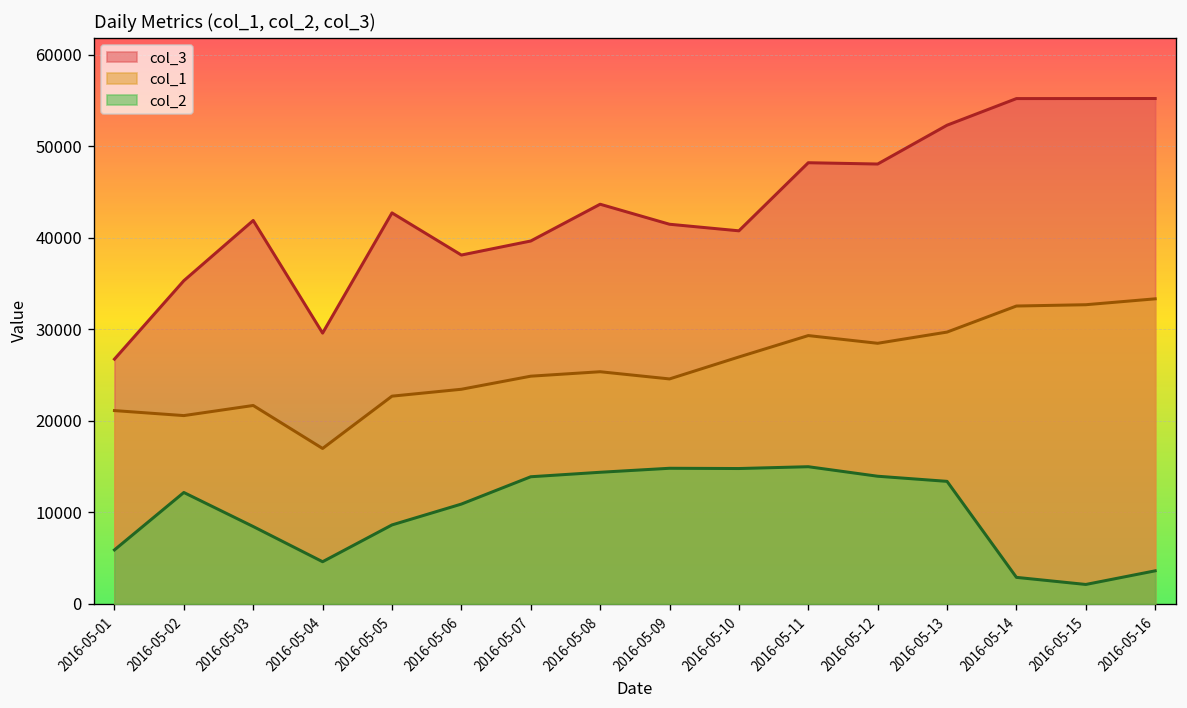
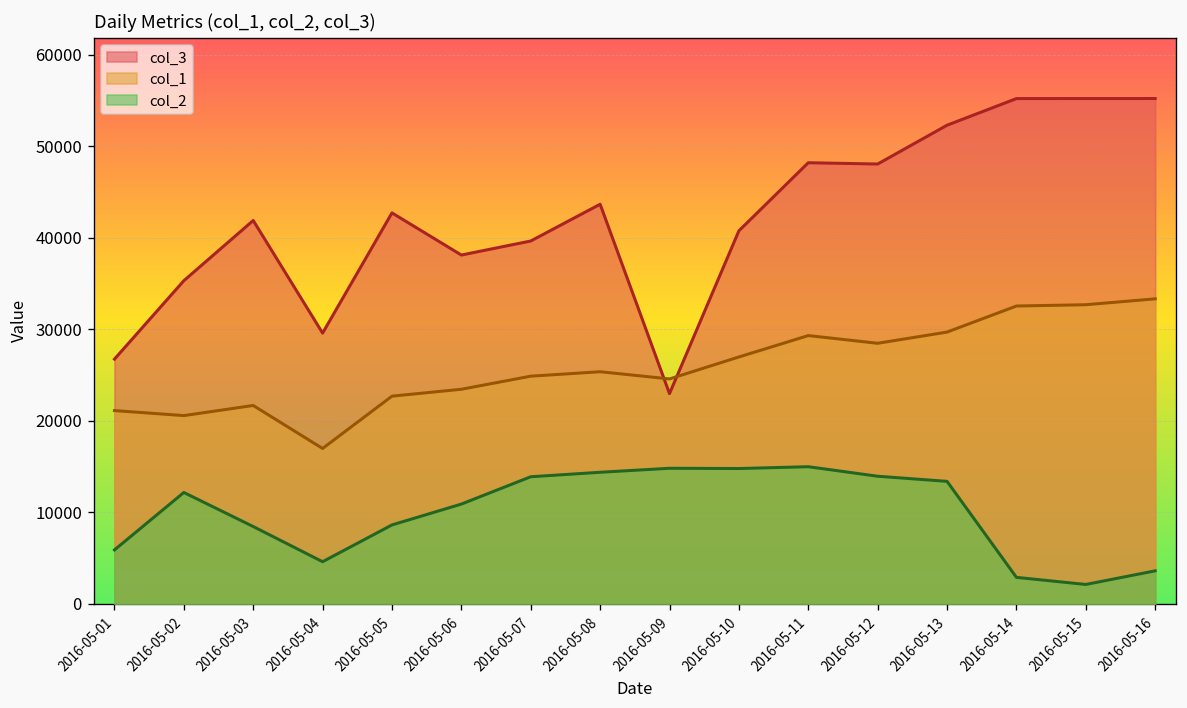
  {
    "col_3": {
      "2016-05-01": 27000,
      "2016-05-02": 35000,
      "2016-05-03": 42000,
      "2016-05-04": 30000,
      "2016-05-05": 43000,
      "2016-05-06": 38000,
      "2016-05-07": 40000,
      "2016-05-08": 44000,
-     "2016-05-09": 41000,
+     "2016-05-09": 23000,
      "2016-05-10": 41000,
      "2016-05-11": 48000,
      "2016-05-12": 48000,
      "2016-05-13": 52000,
      "2016-05-14": 55000,
      "2016-05-15": 55000,
      "2016-05-16": 55000
    },
    "col_1": {
      "2016-05-01": 21000,
      "2016-05-02": 21000,
      "2016-05-03": 22000,
      "2016-05-04": 17000,
      "2016-05-05": 23000,
      "2016-05-06": 23000,
      "2016-05-07": 25000,
      "2016-05-08": 25000,
      "2016-05-09": 25000,
      "2016-05-10": 27000,
      "2016-05-11": 29000,
      "2016-05-12": 28000,
      "2016-05-13": 30000,
      "2016-05-14": 33000,
      "2016-05-15": 33000,
      "2016-05-16": 33000
    },
    "col_2": {
      "2016-05-01": 6000,
      "2016-05-02": 12000,
      "2016-05-03": 8000,
      "2016-05-04": 5000,
      "2016-05-05": 9000,
      "2016-05-06": 11000,
      "2016-05-07": 14000,
      "2016-05-08": 14000,
      "2016-05-09": 15000,
      "2016-05-10": 15000,
      "2016-05-11": 15000,
      "2016-05-12": 14000,
      "2016-05-13": 13000,
      "2016-05-14": 3000,
      "2016-05-15": 2000,
      "2016-05-16": 4000
    }
  }
